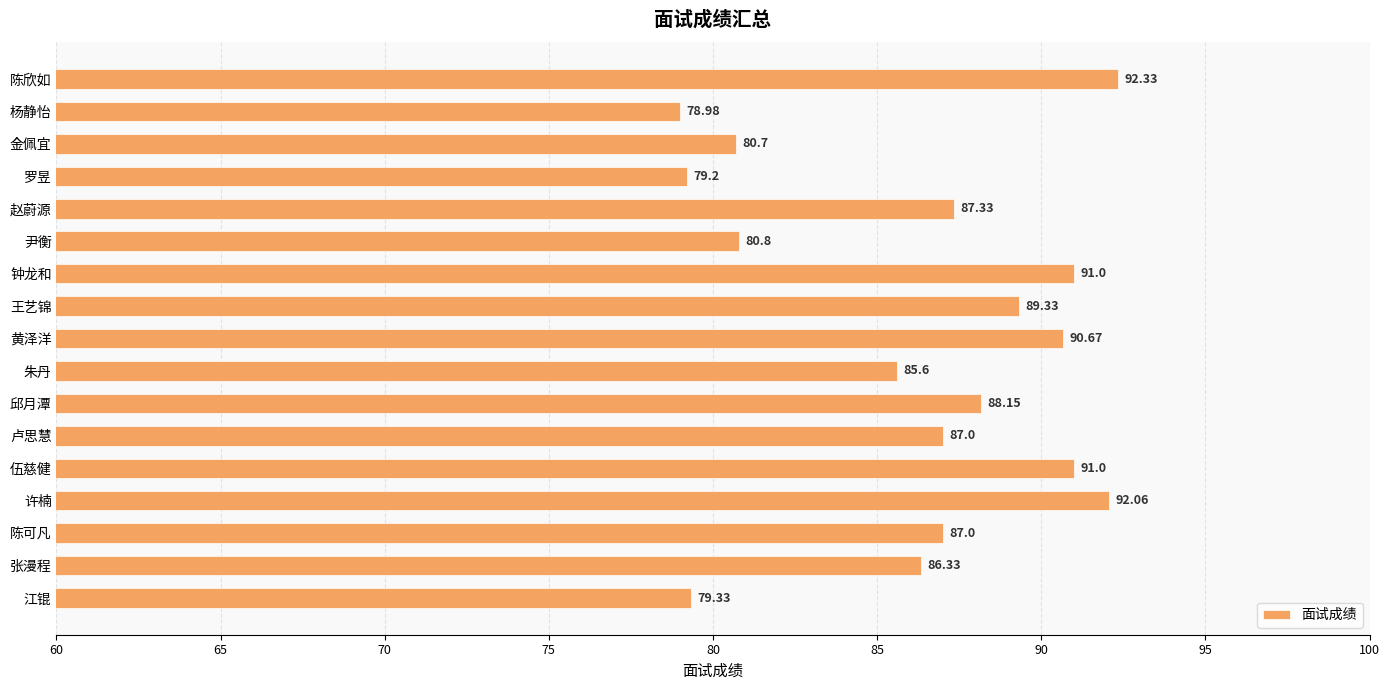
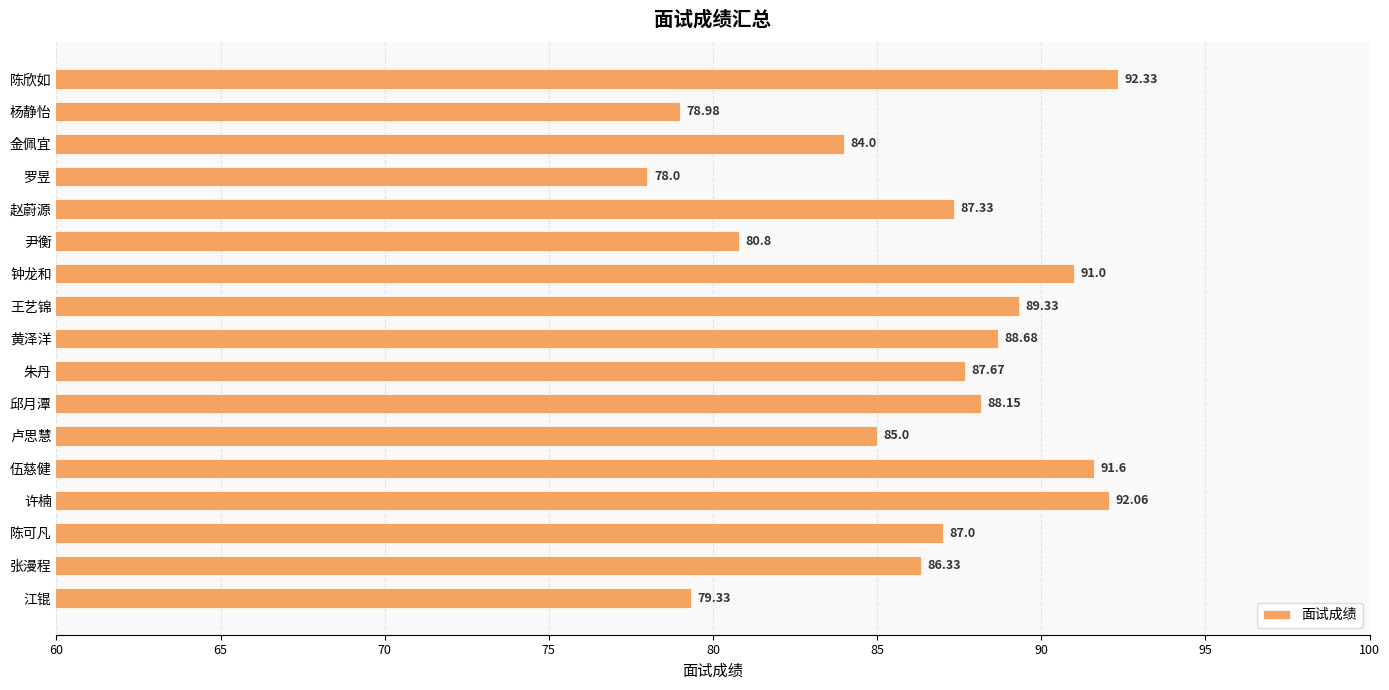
  {
    "陈欣如": 92.33,
    "杨静怡": 78.98,
-   "金佩宜": 80.7,
-   "罗昱": 79.2,
+   "金佩宜": 84.0,
+   "罗昱": 78.0,
    "赵蔚源": 87.33,
    "尹衡": 80.8,
    "钟龙和": 91.0,
    "王艺锦": 89.33,
-   "黄泽洋": 90.67,
-   "朱丹": 85.6,
+   "黄泽洋": 88.68,
+   "朱丹": 87.67,
    "邱月潭": 88.15,
-   "卢思慧": 87.0,
-   "伍慈健": 91.0,
+   "卢思慧": 85.0,
+   "伍慈健": 91.6,
    "许楠": 92.06,
    "陈可凡": 87.0,
    "张漫程": 86.33,
    "江锟": 79.33
  }
